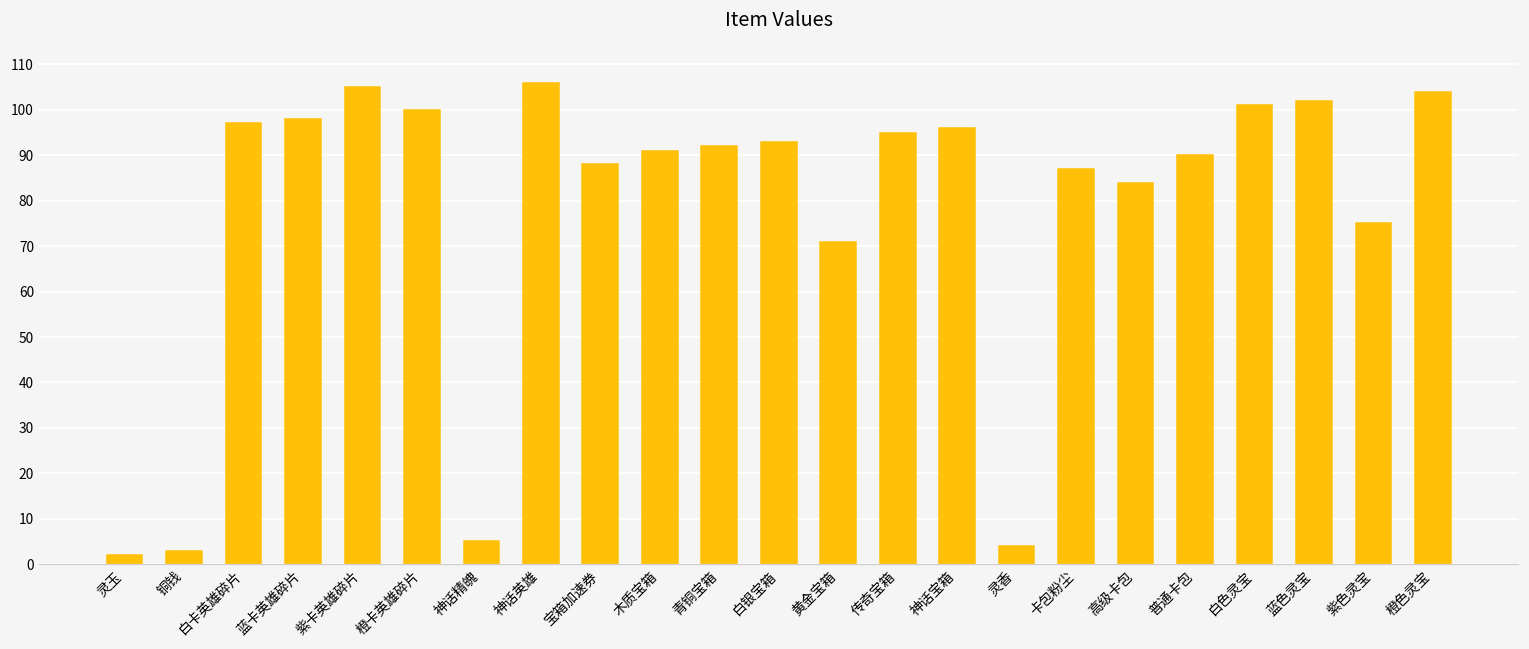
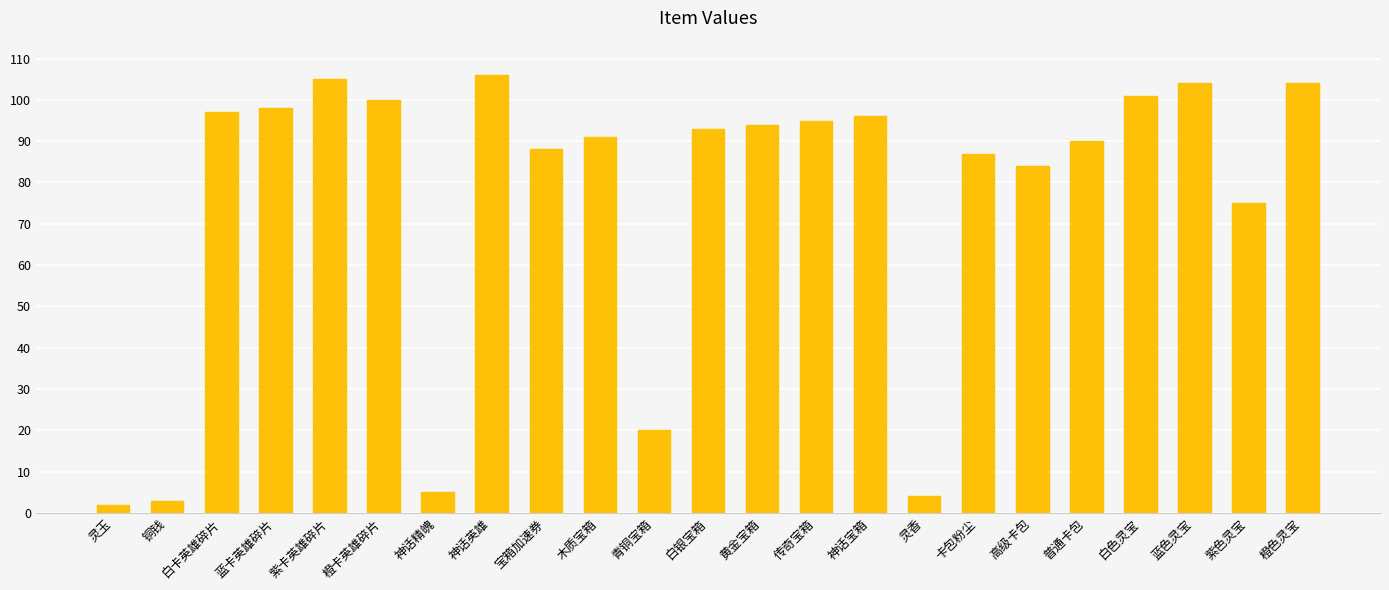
  {
    "灵玉": 2,
    "铜钱": 3,
    "白卡英雄碎片": 97,
    "蓝卡英雄碎片": 98,
    "紫卡英雄碎片": 105,
    "橙卡英雄碎片": 100,
    "神话精魄": 5,
    "神话英雄": 106,
    "宝箱加速券": 88,
    "木质宝箱": 91,
-   "青铜宝箱": 92,
+   "青铜宝箱": 20,
    "白银宝箱": 93,
-   "黄金宝箱": 71,
+   "黄金宝箱": 94,
    "传奇宝箱": 95,
    "神话宝箱": 96,
    "灵香": 4,
    "卡包粉尘": 87,
    "高级卡包": 84,
    "普通卡包": 90,
    "白色灵宝": 101,
-   "蓝色灵宝": 102,
+   "蓝色灵宝": 104,
    "紫色灵宝": 75,
    "橙色灵宝": 104
  }
